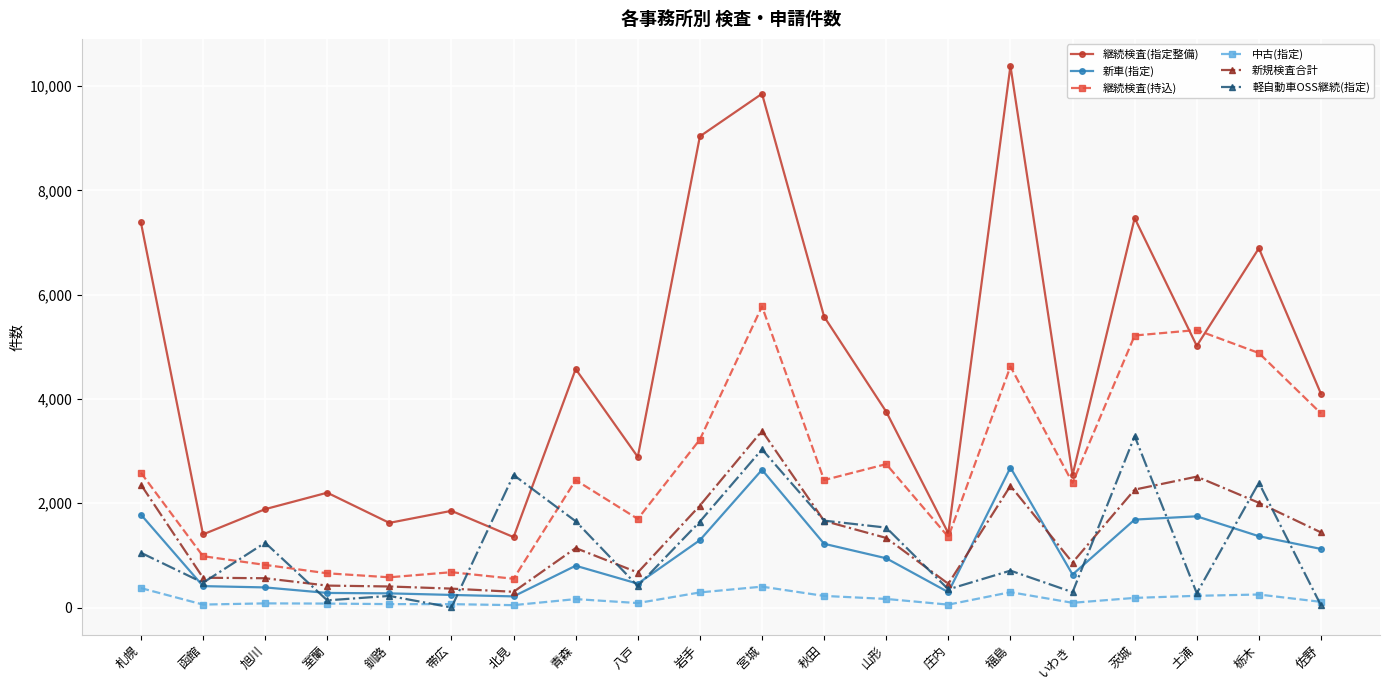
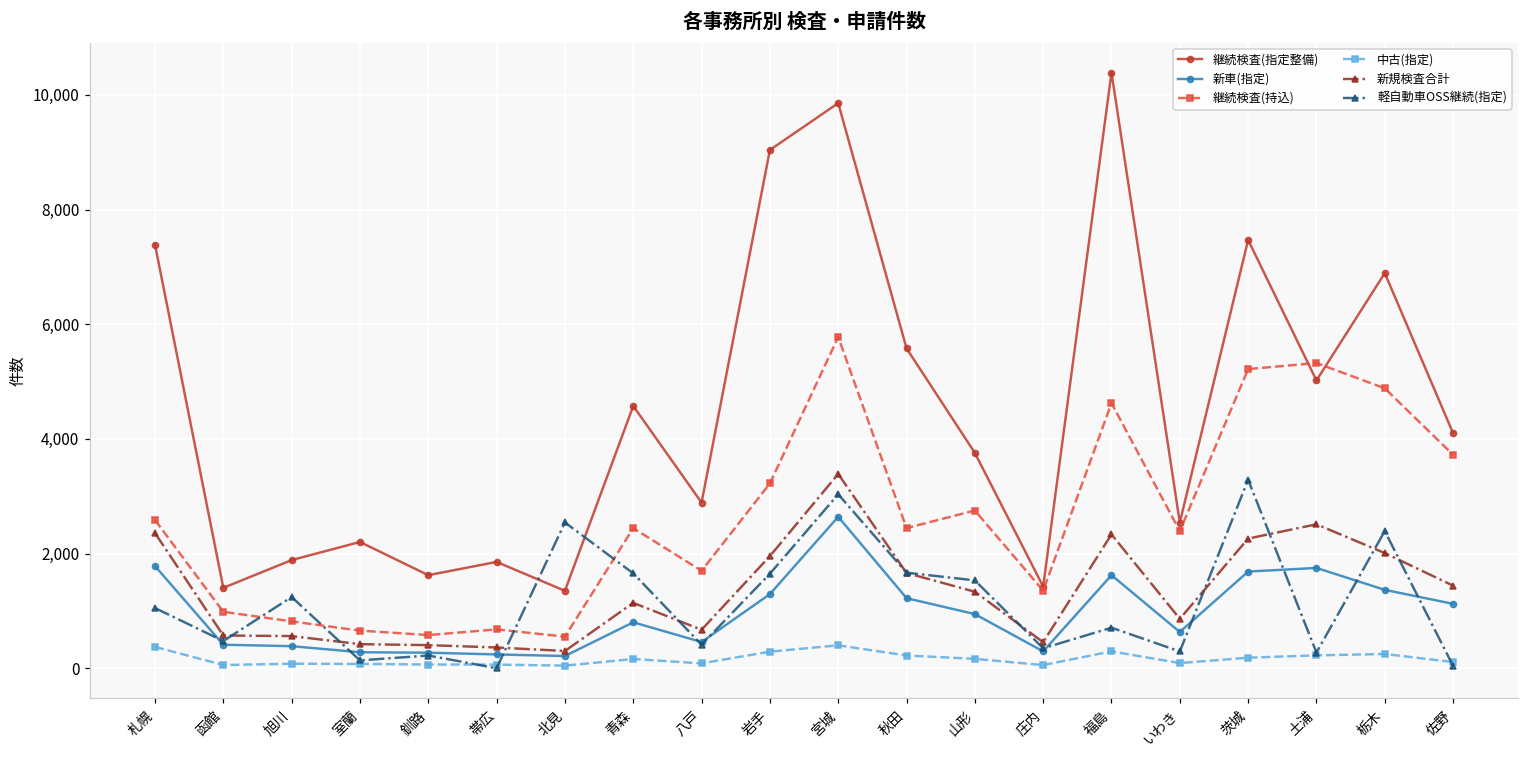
  {
    "新車(指定)": {
      "札幌": "1,800",
      "函館": "400",
      "旭川": "400",
      "室蘭": "300",
      "帯広": "200",
      "北見": "200",
      "青森": "800",
      "岩手": "1,300",
      "宮城": "2,600",
      "秋田": "1,200",
      "山形": "900",
      "庄内": "300",
-     "福島": "2,700",
+     "福島": "1,600",
      "いわき": "600",
      "茨城": "1,700",
      "土浦": "1,800",
      "栃木": "1,400",
      "佐野": "1,100"
    },
    "中古(指定)": {
      "札幌": "400",
      "函館": "100",
      "旭川": "100",
      "室蘭": "100",
      "釧路": "100",
      "帯広": "100",
      "北見": "0",
      "青森": "200",
      "八戸": "100",
      "岩手": "300",
      "宮城": "400",
      "秋田": "200",
      "山形": "200",
      "庄内": "100",
      "福島": "300",
      "いわき": "100",
      "茨城": "200",
      "土浦": "200",
      "栃木": "300",
      "佐野": "100"
    },
    "軽自動車OSS継続(指定)": {
      "札幌": "1,100",
      "函館": "500",
      "旭川": "1,200",
      "室蘭": "100",
      "帯広": "0",
      "北見": "2,500",
      "青森": "1,700",
      "岩手": "1,600",
      "宮城": "3,000",
      "山形": "1,500",
      "庄内": "300",
      "福島": "700",
      "いわき": "300",
      "茨城": "3,300",
      "土浦": "300",
      "栃木": "2,400",
      "佐野": "0"
    }
  }
